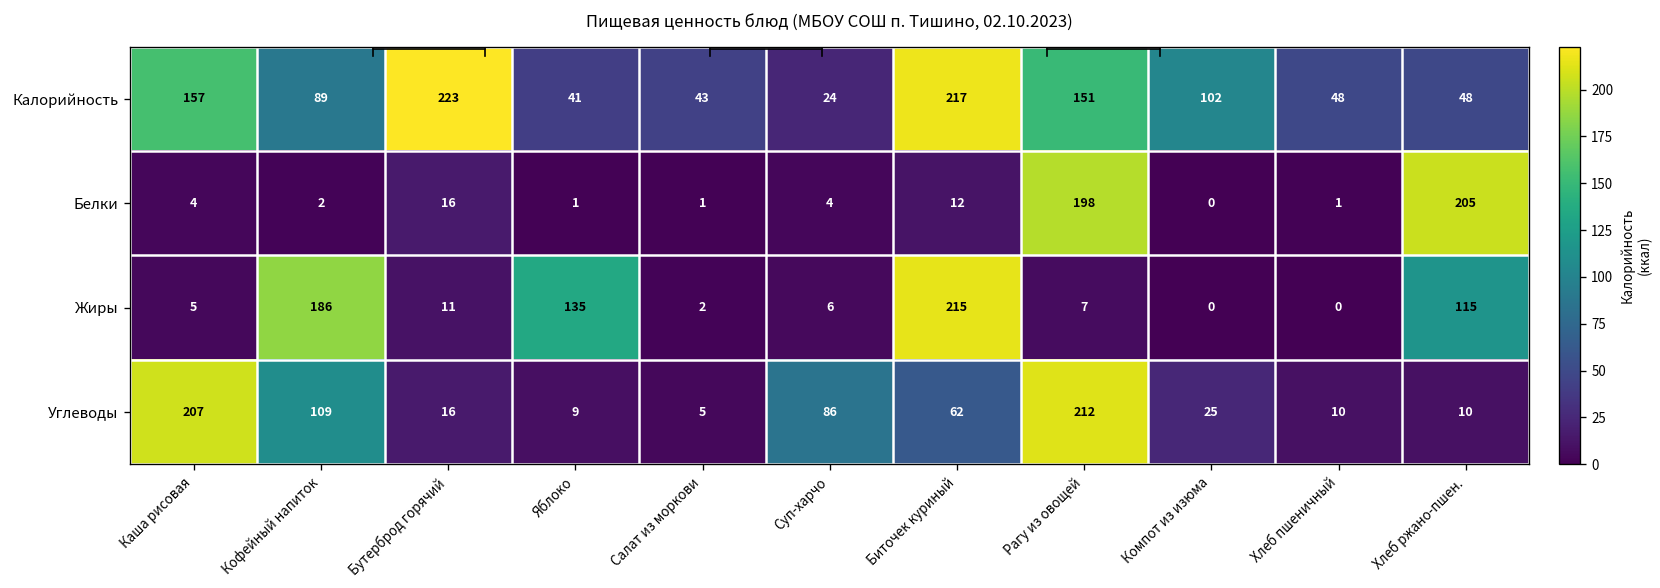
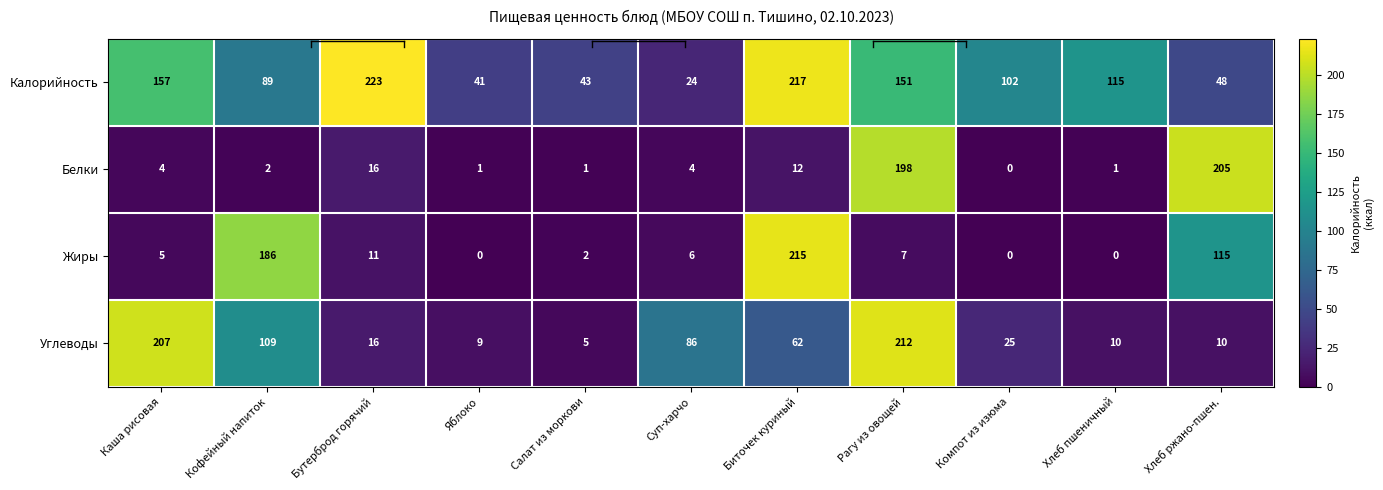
  {
    "Пищевая ценность блюд (МБОУ СОШ п. Тишино, 02.10.2023)": {
      "Калорийность": {
        "Каша рисовая": 157,
        "Кофейный напиток": 89,
        "Бутерброд горячий": 223,
        "Яблоко": 41,
        "Салат из моркови": 43,
        "Суп-харчо": 24,
        "Биточек куриный": 217,
        "Рагу из овощей": 151,
        "Компот из изюма": 102,
-       "Хлеб пшеничный": 48,
+       "Хлеб пшеничный": 115,
        "Хлеб ржано-пшен.": 48
      },
      "Белки": {
        "Каша рисовая": 4,
        "Кофейный напиток": 2,
        "Бутерброд горячий": 16,
        "Яблоко": 1,
        "Салат из моркови": 1,
        "Суп-харчо": 4,
        "Биточек куриный": 12,
        "Рагу из овощей": 198,
        "Компот из изюма": 0,
        "Хлеб пшеничный": 1,
        "Хлеб ржано-пшен.": 205
      },
      "Жиры": {
        "Каша рисовая": 5,
        "Кофейный напиток": 186,
        "Бутерброд горячий": 11,
-       "Яблоко": 135,
+       "Яблоко": 0,
        "Салат из моркови": 2,
        "Суп-харчо": 6,
        "Биточек куриный": 215,
        "Рагу из овощей": 7,
        "Компот из изюма": 0,
        "Хлеб пшеничный": 0,
        "Хлеб ржано-пшен.": 115
      },
      "Углеводы": {
        "Каша рисовая": 207,
        "Кофейный напиток": 109,
        "Бутерброд горячий": 16,
        "Яблоко": 9,
        "Салат из моркови": 5,
        "Суп-харчо": 86,
        "Биточек куриный": 62,
        "Рагу из овощей": 212,
        "Компот из изюма": 25,
        "Хлеб пшеничный": 10,
        "Хлеб ржано-пшен.": 10
      }
    }
  }
